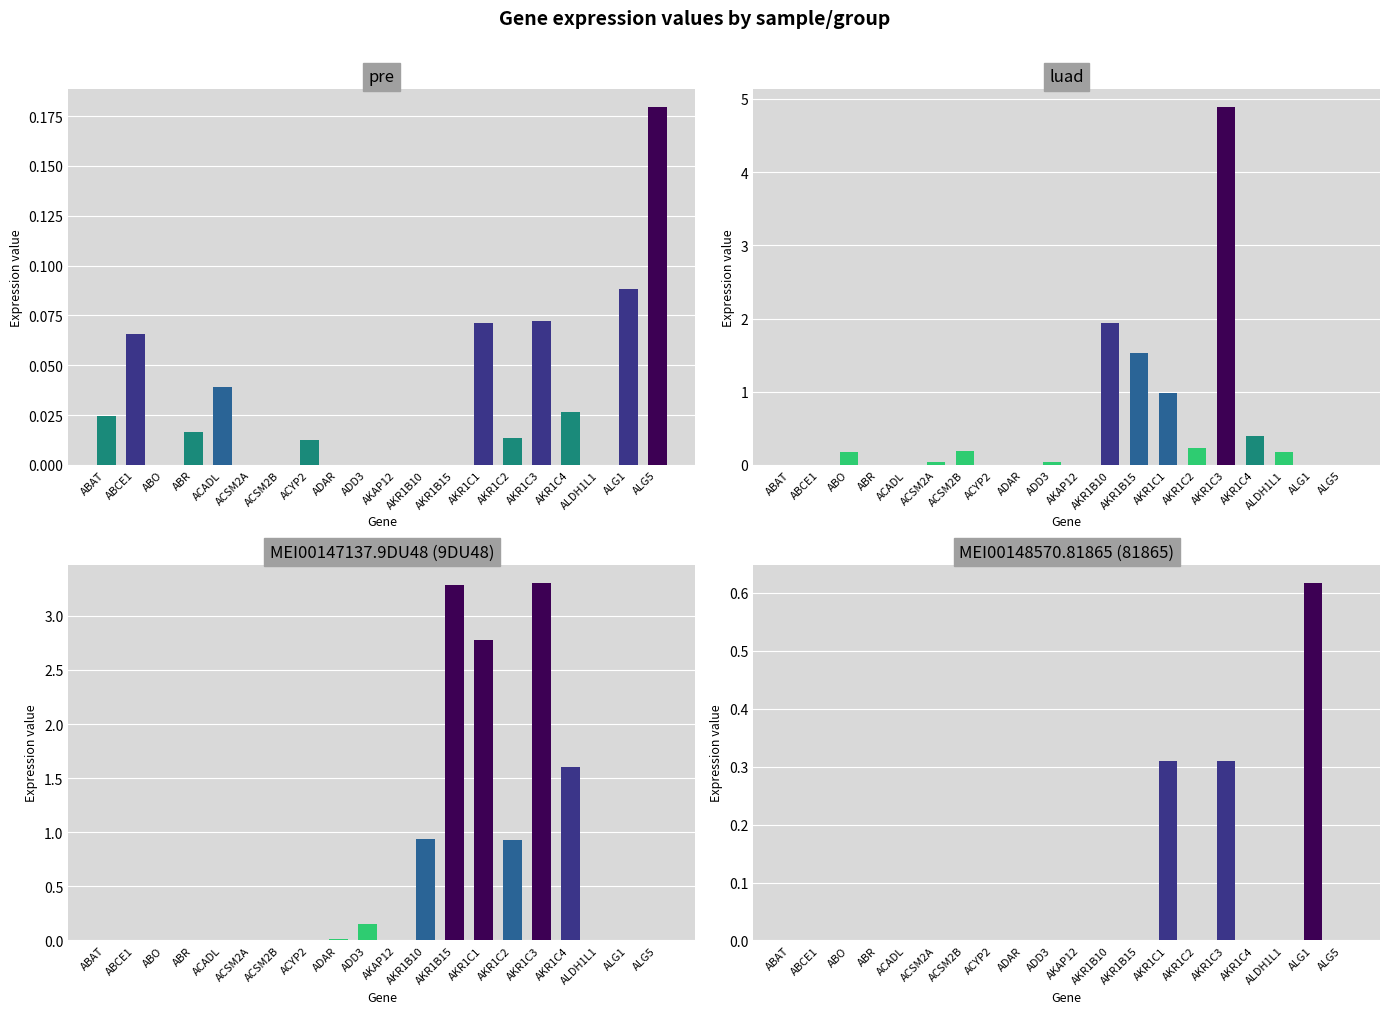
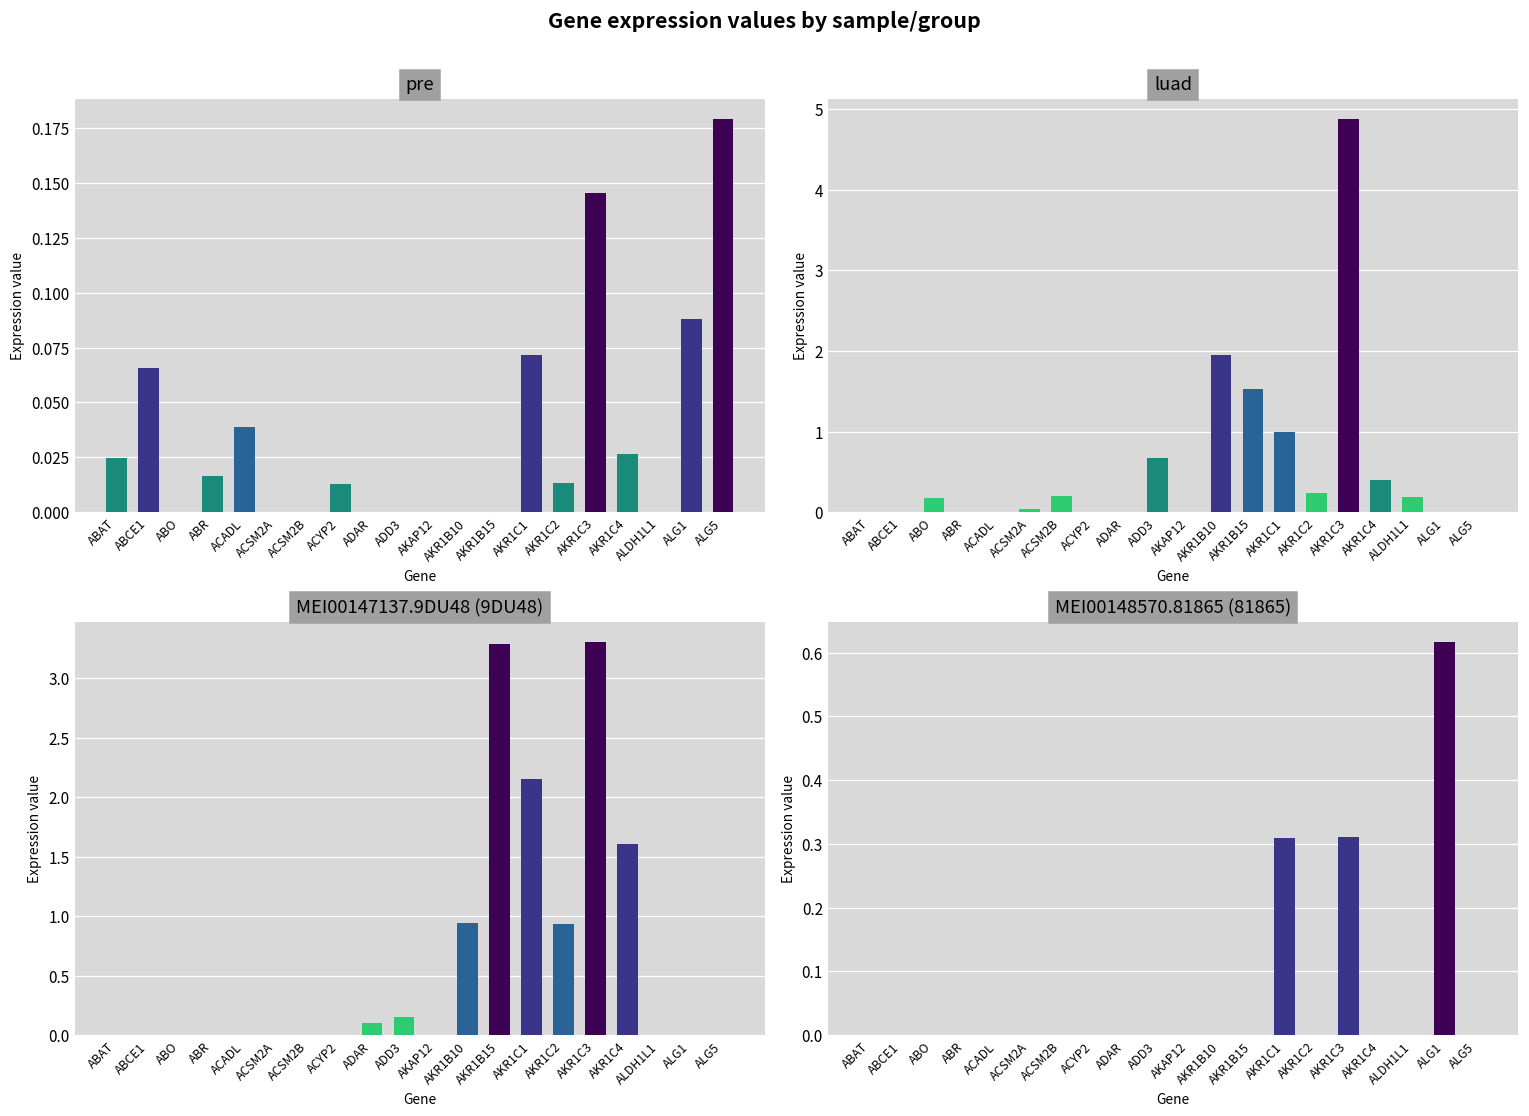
  {
    "pre": {
      "ABAT": 0.025,
      "ABCE1": 0.066,
      "ABO": 0.000,
      "ABR": 0.017,
      "ACADL": 0.039,
      "ACSM2A": 0.000,
      "ACSM2B": 0.000,
      "ACYP2": 0.013,
      "ADAR": 0.000,
      "ADD3": 0.000,
      "AKAP12": 0.000,
      "AKR1B10": 0.000,
      "AKR1B15": 0.000,
      "AKR1C1": 0.071,
      "AKR1C2": 0.013,
-     "AKR1C3": 0.072,
+     "AKR1C3": 0.145,
      "AKR1C4": 0.027,
      "ALDH1L1": 0.000,
      "ALG1": 0.088,
      "ALG5": 0.179
    },
    "luad": {
      "ABAT": 0.0,
      "ABCE1": 0.0,
      "ABO": 0.2,
      "ABR": 0.0,
      "ACADL": 0.0,
      "ACSM2A": 0.0,
      "ACSM2B": 0.2,
      "ACYP2": 0.0,
-     "ADD3": 0.0,
+     "ADD3": 0.7,
      "AKAP12": 0.0,
      "AKR1B10": 1.9,
      "AKR1B15": 1.5,
      "AKR1C1": 1.0,
      "AKR1C2": 0.2,
      "AKR1C3": 4.9,
      "AKR1C4": 0.4,
      "ALDH1L1": 0.2,
      "ALG1": 0.0,
      "ALG5": 0.0
    },
    "MEI00147137.9DU48 (9DU48)": {
      "ABAT": 0.00,
      "ABCE1": 0.00,
      "ABO": 0.00,
      "ABR": 0.00,
      "ACADL": 0.00,
      "ACSM2A": 0.00,
      "ACSM2B": 0.00,
      "ACYP2": 0.00,
-     "ADAR": 0.02,
+     "ADAR": 0.10,
      "ADD3": 0.15,
      "AKAP12": 0.00,
      "AKR1B10": 0.94,
      "AKR1B15": 3.29,
-     "AKR1C1": 2.77,
+     "AKR1C1": 2.15,
      "AKR1C2": 0.93,
      "AKR1C3": 3.31,
      "AKR1C4": 1.60,
      "ALDH1L1": 0.00,
      "ALG1": 0.00,
      "ALG5": 0.00
    },
    "MEI00148570.81865 (81865)": {
      "ABAT": 0.00,
      "ABCE1": 0.00,
      "ABO": 0.00,
      "ABR": 0.00,
      "ACADL": 0.00,
      "ACSM2A": 0.00,
      "ACSM2B": 0.00,
      "ACYP2": 0.00,
      "ADAR": 0.00,
      "ADD3": 0.00,
      "AKAP12": 0.00,
      "AKR1B10": 0.00,
      "AKR1B15": 0.00,
      "AKR1C1": 0.31,
      "AKR1C2": 0.00,
      "AKR1C3": 0.31,
      "AKR1C4": 0.00,
      "ALDH1L1": 0.00,
      "ALG1": 0.62,
      "ALG5": 0.00
    }
  }
